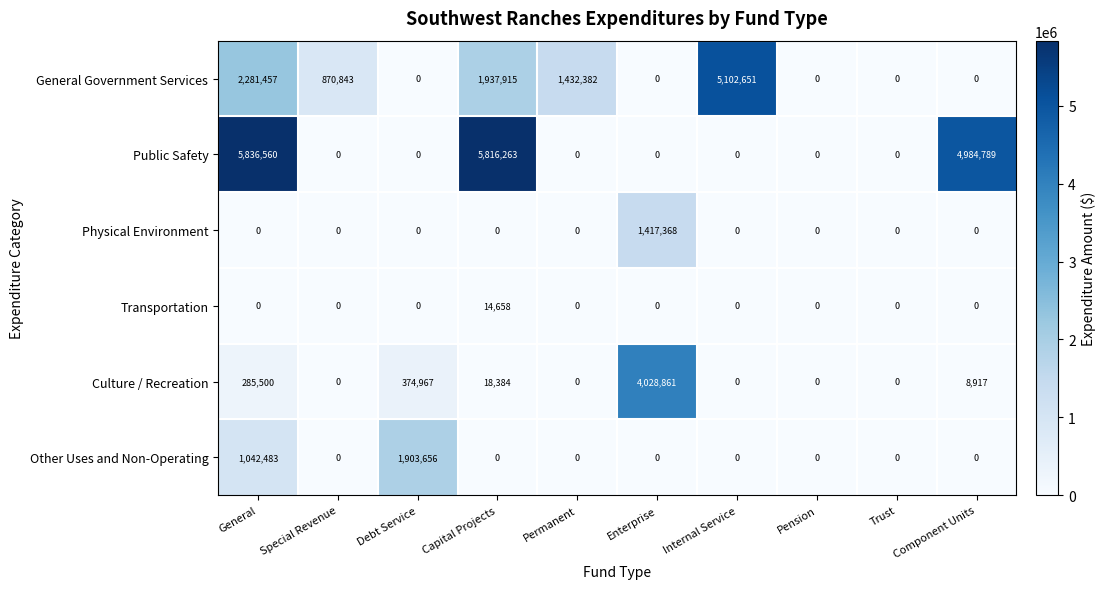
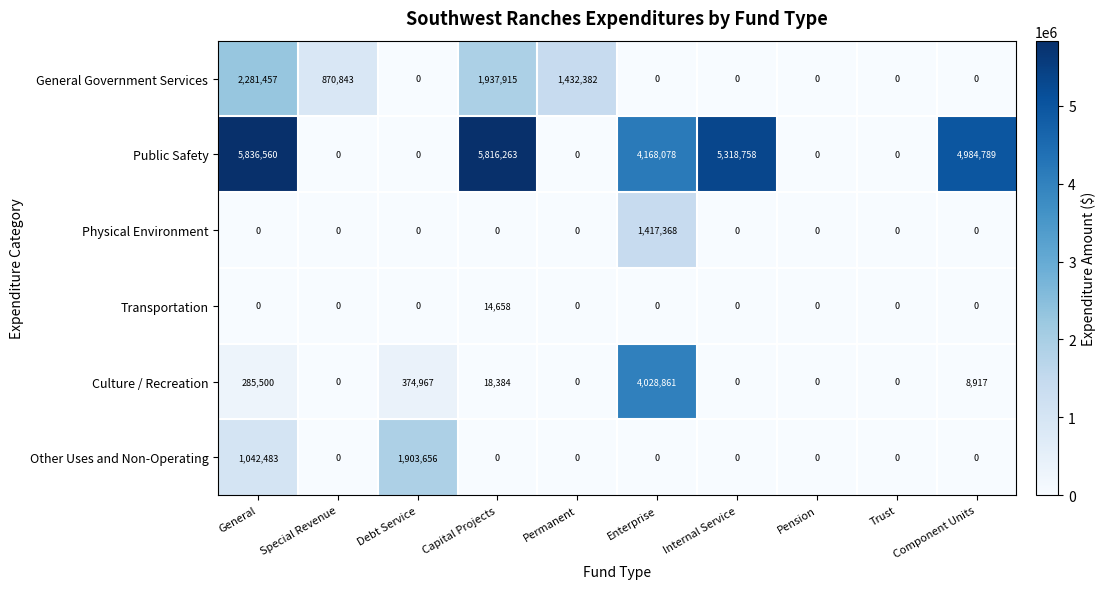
  {
    "General Government Services": {
      "General": "2,281,457",
      "Special Revenue": "870,843",
      "Debt Service": "0",
      "Capital Projects": "1,937,915",
      "Permanent": "1,432,382",
      "Enterprise": "0",
-     "Internal Service": "5,102,651",
+     "Internal Service": "0",
      "Pension": "0",
      "Trust": "0",
      "Component Units": "0"
    },
    "Public Safety": {
      "General": "5,836,560",
      "Special Revenue": "0",
      "Debt Service": "0",
      "Capital Projects": "5,816,263",
      "Permanent": "0",
-     "Enterprise": "0",
-     "Internal Service": "0",
+     "Enterprise": "4,168,078",
+     "Internal Service": "5,318,758",
      "Pension": "0",
      "Trust": "0",
      "Component Units": "4,984,789"
    },
    "Physical Environment": {
      "General": "0",
      "Special Revenue": "0",
      "Debt Service": "0",
      "Capital Projects": "0",
      "Permanent": "0",
      "Enterprise": "1,417,368",
      "Internal Service": "0",
      "Pension": "0",
      "Trust": "0",
      "Component Units": "0"
    },
    "Transportation": {
      "General": "0",
      "Special Revenue": "0",
      "Debt Service": "0",
      "Capital Projects": "14,658",
      "Permanent": "0",
      "Enterprise": "0",
      "Internal Service": "0",
      "Pension": "0",
      "Trust": "0",
      "Component Units": "0"
    },
    "Culture / Recreation": {
      "General": "285,500",
      "Special Revenue": "0",
      "Debt Service": "374,967",
      "Capital Projects": "18,384",
      "Permanent": "0",
      "Enterprise": "4,028,861",
      "Internal Service": "0",
      "Pension": "0",
      "Trust": "0",
      "Component Units": "8,917"
    },
    "Other Uses and Non-Operating": {
      "General": "1,042,483",
      "Special Revenue": "0",
      "Debt Service": "1,903,656",
      "Capital Projects": "0",
      "Permanent": "0",
      "Enterprise": "0",
      "Internal Service": "0",
      "Pension": "0",
      "Trust": "0",
      "Component Units": "0"
    }
  }
